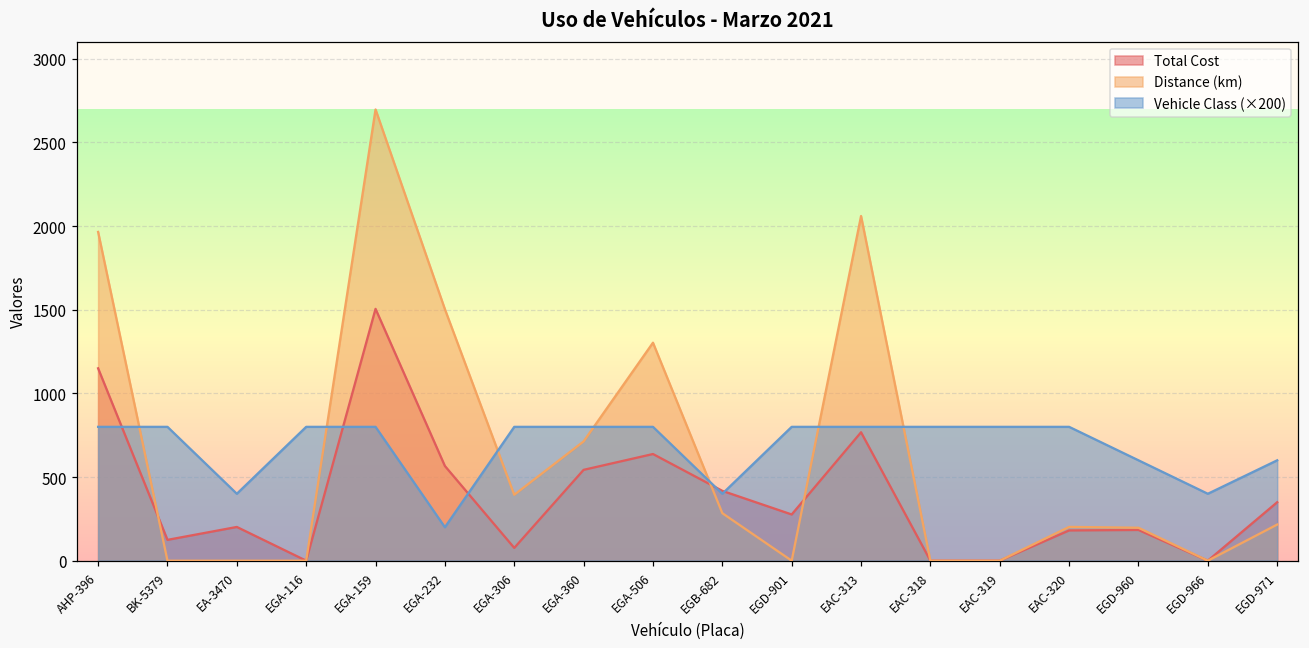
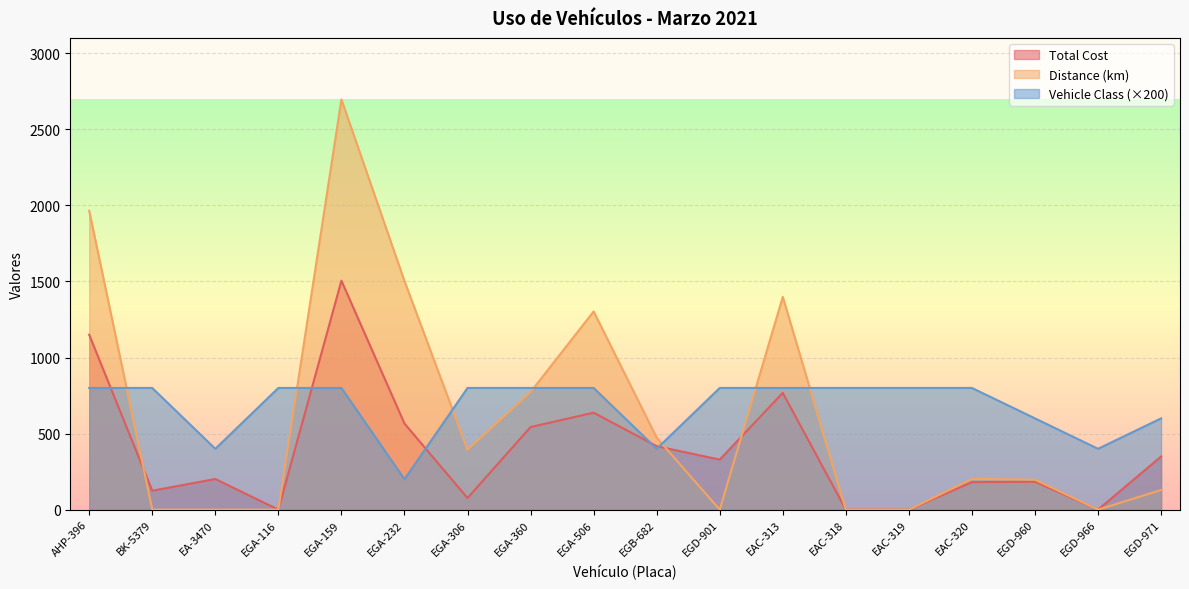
  {
    "Total Cost": {
      "AHP-396": 1150,
      "BK-5379": 120,
      "EA-3470": 200,
      "EGA-159": 1510,
      "EGA-232": 570,
      "EGA-306": 80,
      "EGA-360": 540,
      "EGA-506": 640,
      "EGB-682": 420,
-     "EGD-901": 280,
+     "EGD-901": 330,
      "EAC-313": 770,
      "EAC-320": 180,
      "EGD-971": 350
    },
    "Distance (km)": {
      "AHP-396": 1970,
      "BK-5379": 0,
      "EA-3470": 0,
      "EGA-159": 2700,
      "EGA-232": 1500,
      "EGA-306": 390,
-     "EGA-360": 710,
+     "EGA-360": 770,
      "EGA-506": 1300,
-     "EGB-682": 280,
+     "EGB-682": 470,
      "EGD-901": 0,
-     "EAC-313": 2060,
+     "EAC-313": 1400,
      "EAC-320": 200,
-     "EGD-971": 220
+     "EGD-971": 130
    },
    "Vehicle Class (×200)": {
      "AHP-396": 800,
      "BK-5379": 800,
      "EA-3470": 400,
      "EGA-116": 800,
      "EGA-159": 800,
      "EGA-232": 200,
      "EGA-306": 800,
      "EGA-360": 800,
      "EGA-506": 800,
      "EGB-682": 400,
      "EGD-901": 800,
      "EAC-313": 800,
      "EAC-318": 800,
      "EAC-319": 800,
      "EAC-320": 800,
      "EGD-960": 600,
      "EGD-966": 400,
      "EGD-971": 600
    }
  }
